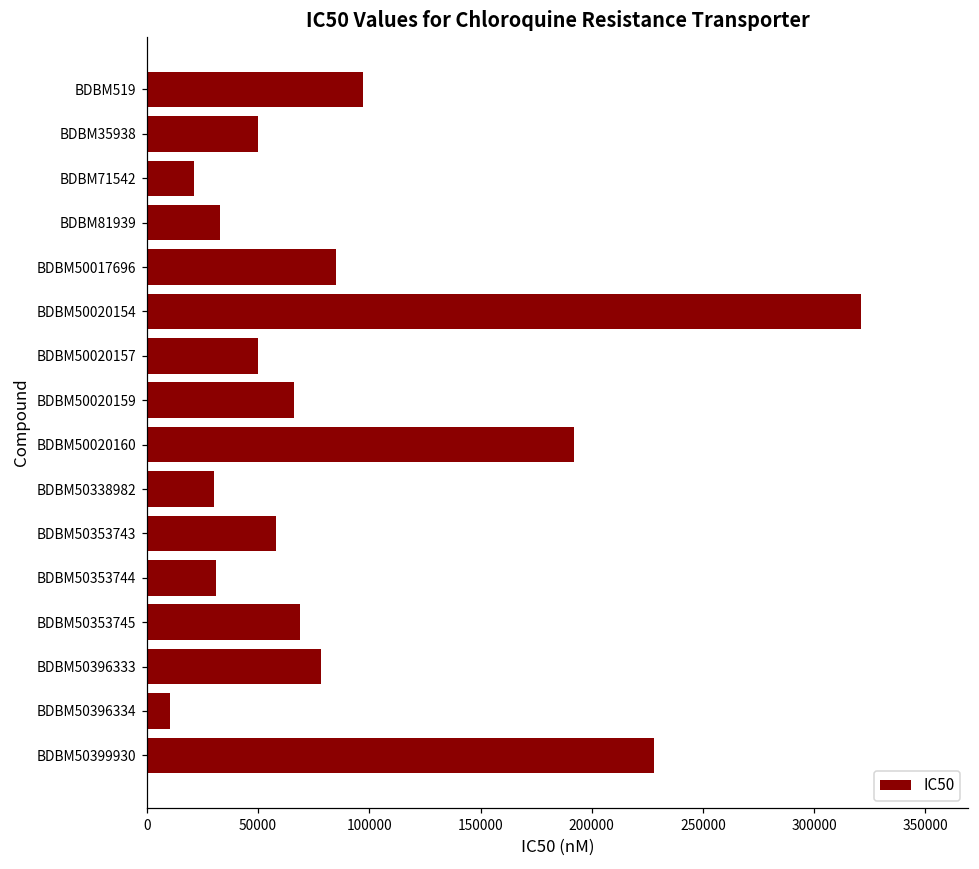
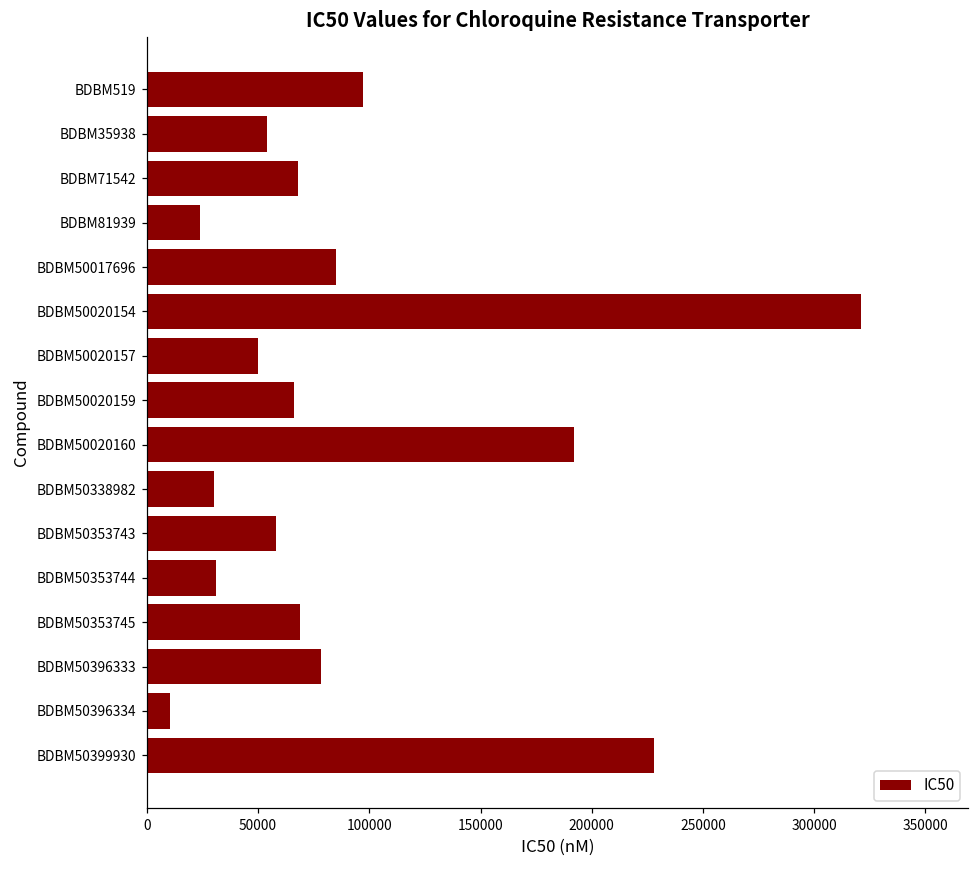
  {
    "BDBM519": 97000,
-   "BDBM35938": 50000,
-   "BDBM71542": 21000,
-   "BDBM81939": 33000,
+   "BDBM35938": 54000,
+   "BDBM71542": 68000,
+   "BDBM81939": 24000,
    "BDBM50017696": 85000,
    "BDBM50020154": 321000,
    "BDBM50020157": 50000,
    "BDBM50020159": 66000,
    "BDBM50020160": 192000,
    "BDBM50338982": 30000,
    "BDBM50353743": 58000,
    "BDBM50353744": 31000,
    "BDBM50353745": 69000,
    "BDBM50396333": 78000,
    "BDBM50396334": 10000,
    "BDBM50399930": 228000
  }
